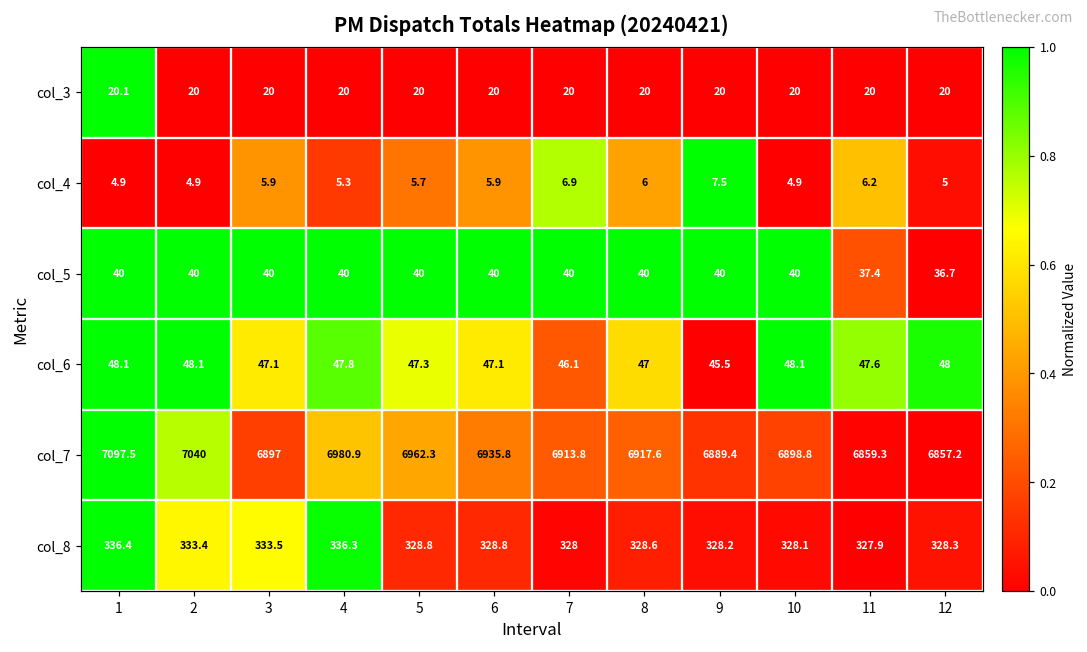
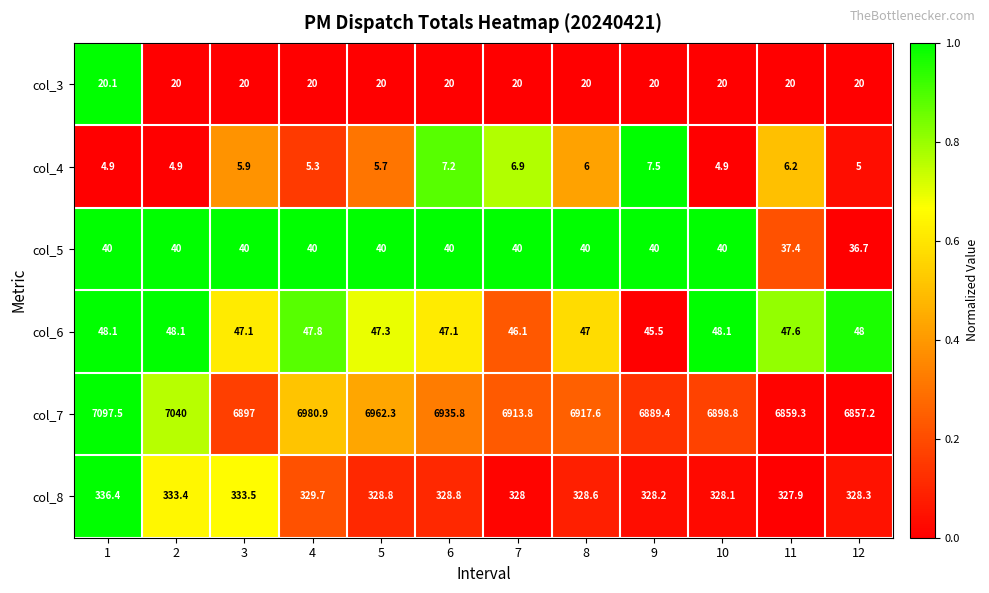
  {
    "col_3": {
      "1": 20.1,
      "2": 20,
      "3": 20,
      "4": 20,
      "5": 20,
      "6": 20,
      "7": 20,
      "8": 20,
      "9": 20,
      "10": 20,
      "11": 20,
      "12": 20
    },
    "col_4": {
      "1": 4.9,
      "2": 4.9,
      "3": 5.9,
      "4": 5.3,
      "5": 5.7,
-     "6": 5.9,
+     "6": 7.2,
      "7": 6.9,
      "8": 6,
      "9": 7.5,
      "10": 4.9,
      "11": 6.2,
      "12": 5
    },
    "col_5": {
      "1": 40,
      "2": 40,
      "3": 40,
      "4": 40,
      "5": 40,
      "6": 40,
      "7": 40,
      "8": 40,
      "9": 40,
      "10": 40,
      "11": 37.4,
      "12": 36.7
    },
    "col_6": {
      "1": 48.1,
      "2": 48.1,
      "3": 47.1,
      "4": 47.8,
      "5": 47.3,
      "6": 47.1,
      "7": 46.1,
      "8": 47,
      "9": 45.5,
      "10": 48.1,
      "11": 47.6,
      "12": 48
    },
    "col_7": {
      "1": 7097.5,
      "2": 7040,
      "3": 6897,
      "4": 6980.9,
      "5": 6962.3,
      "6": 6935.8,
      "7": 6913.8,
      "8": 6917.6,
      "9": 6889.4,
      "10": 6898.8,
      "11": 6859.3,
      "12": 6857.2
    },
    "col_8": {
      "1": 336.4,
      "2": 333.4,
      "3": 333.5,
-     "4": 336.3,
+     "4": 329.7,
      "5": 328.8,
      "6": 328.8,
      "7": 328,
      "8": 328.6,
      "9": 328.2,
      "10": 328.1,
      "11": 327.9,
      "12": 328.3
    }
  }
